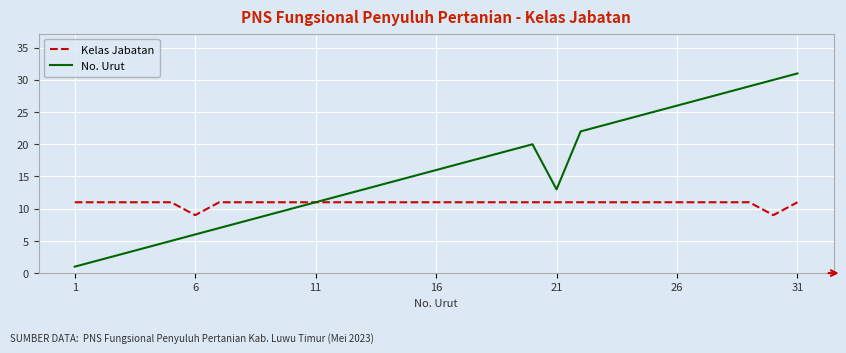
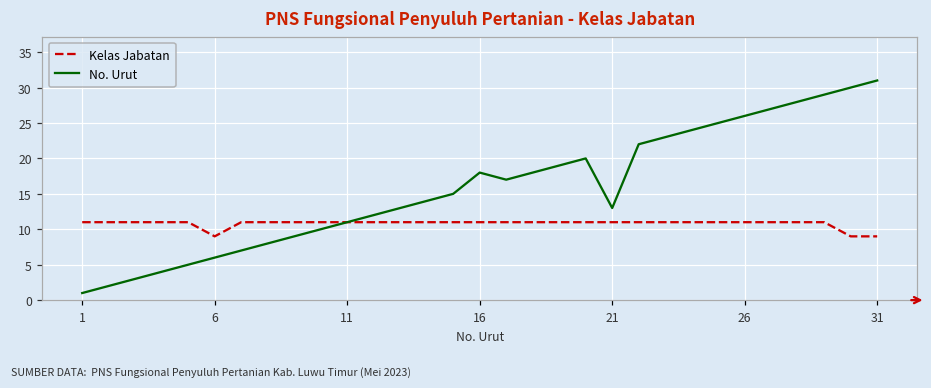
  {
    "Kelas Jabatan": {
      "1": 11,
      "6": 9,
      "16": 11,
      "21": 11,
      "26": 11,
-     "31": 11
+     "31": 9
    },
    "No. Urut": {
      "1": 1,
      "6": 6,
-     "16": 16,
+     "16": 18,
      "21": 13,
      "26": 26,
      "31": 31
    }
  }
